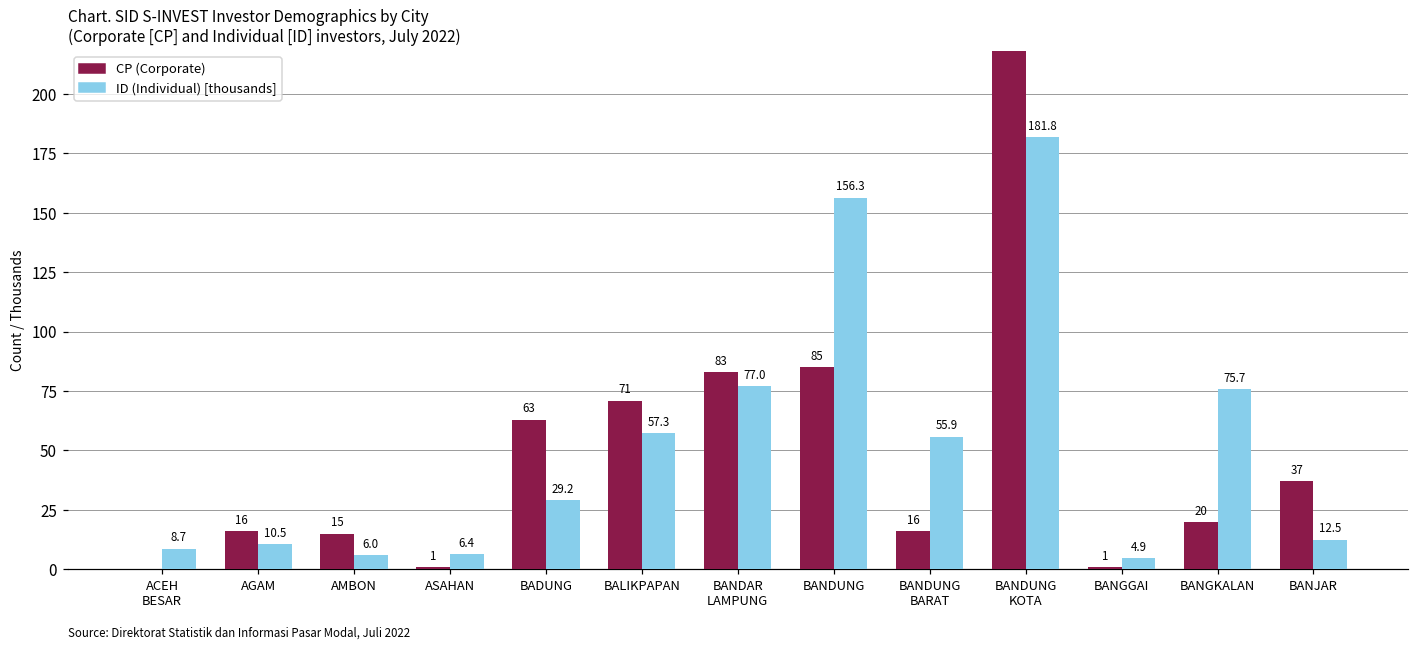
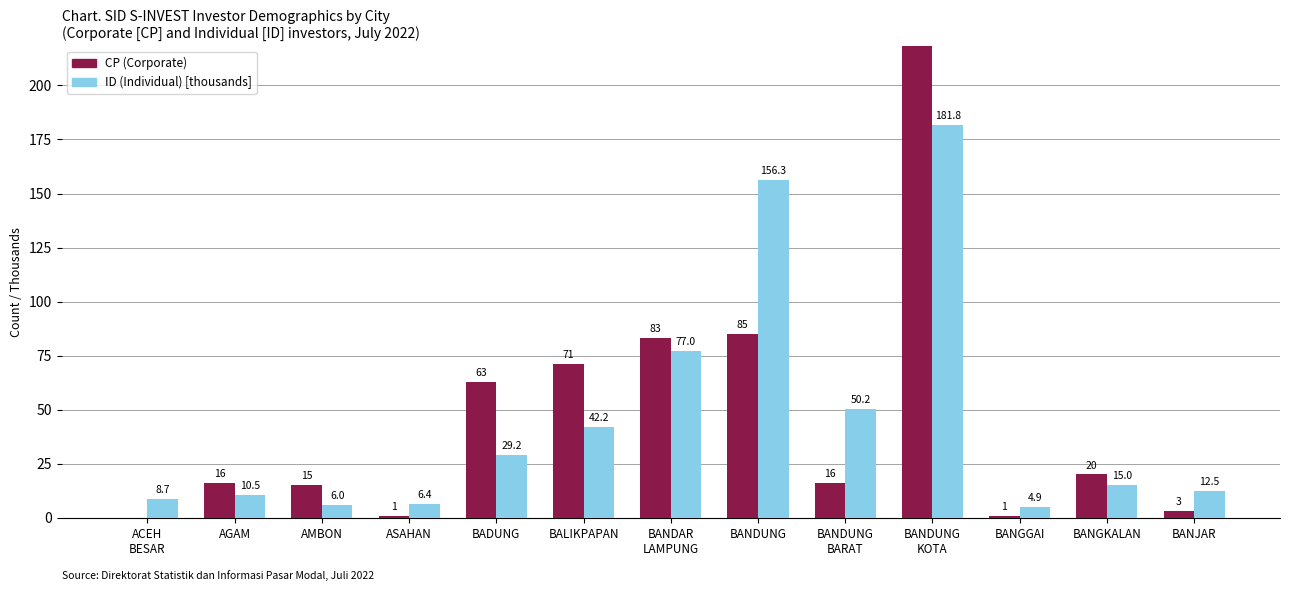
  {
    "CP (Corporate)": {
      "AGAM": 16,
      "AMBON": 15,
      "ASAHAN": 1,
      "BADUNG": 63,
      "BALIKPAPAN": 71,
      "BANDAR LAMPUNG": 83,
      "BANDUNG": 85,
      "BANDUNG BARAT": 16,
      "BANGGAI": 1,
      "BANGKALAN": 20,
-     "BANJAR": 37
+     "BANJAR": 3
    },
    "ID (Individual) [thousands]": {
      "ACEH BESAR": 8.7,
      "AGAM": 10.5,
      "AMBON": 6.0,
      "ASAHAN": 6.4,
      "BADUNG": 29.2,
-     "BALIKPAPAN": 57.3,
+     "BALIKPAPAN": 42.2,
      "BANDAR LAMPUNG": 77.0,
      "BANDUNG": 156.3,
-     "BANDUNG BARAT": 55.9,
+     "BANDUNG BARAT": 50.2,
      "BANDUNG KOTA": 181.8,
      "BANGGAI": 4.9,
-     "BANGKALAN": 75.7,
+     "BANGKALAN": 15.0,
      "BANJAR": 12.5
    }
  }
